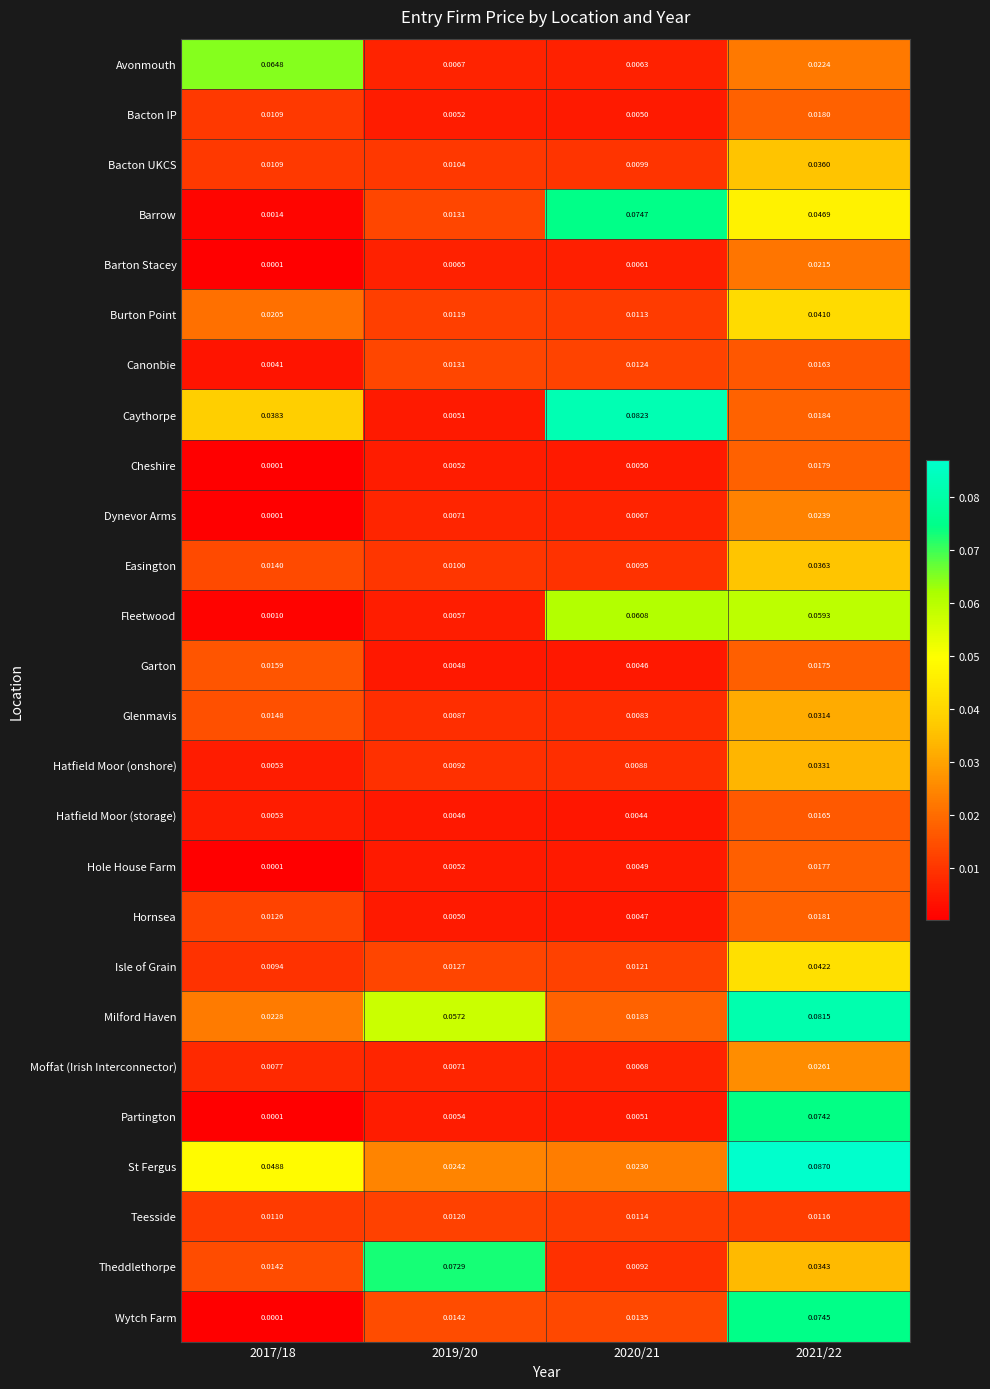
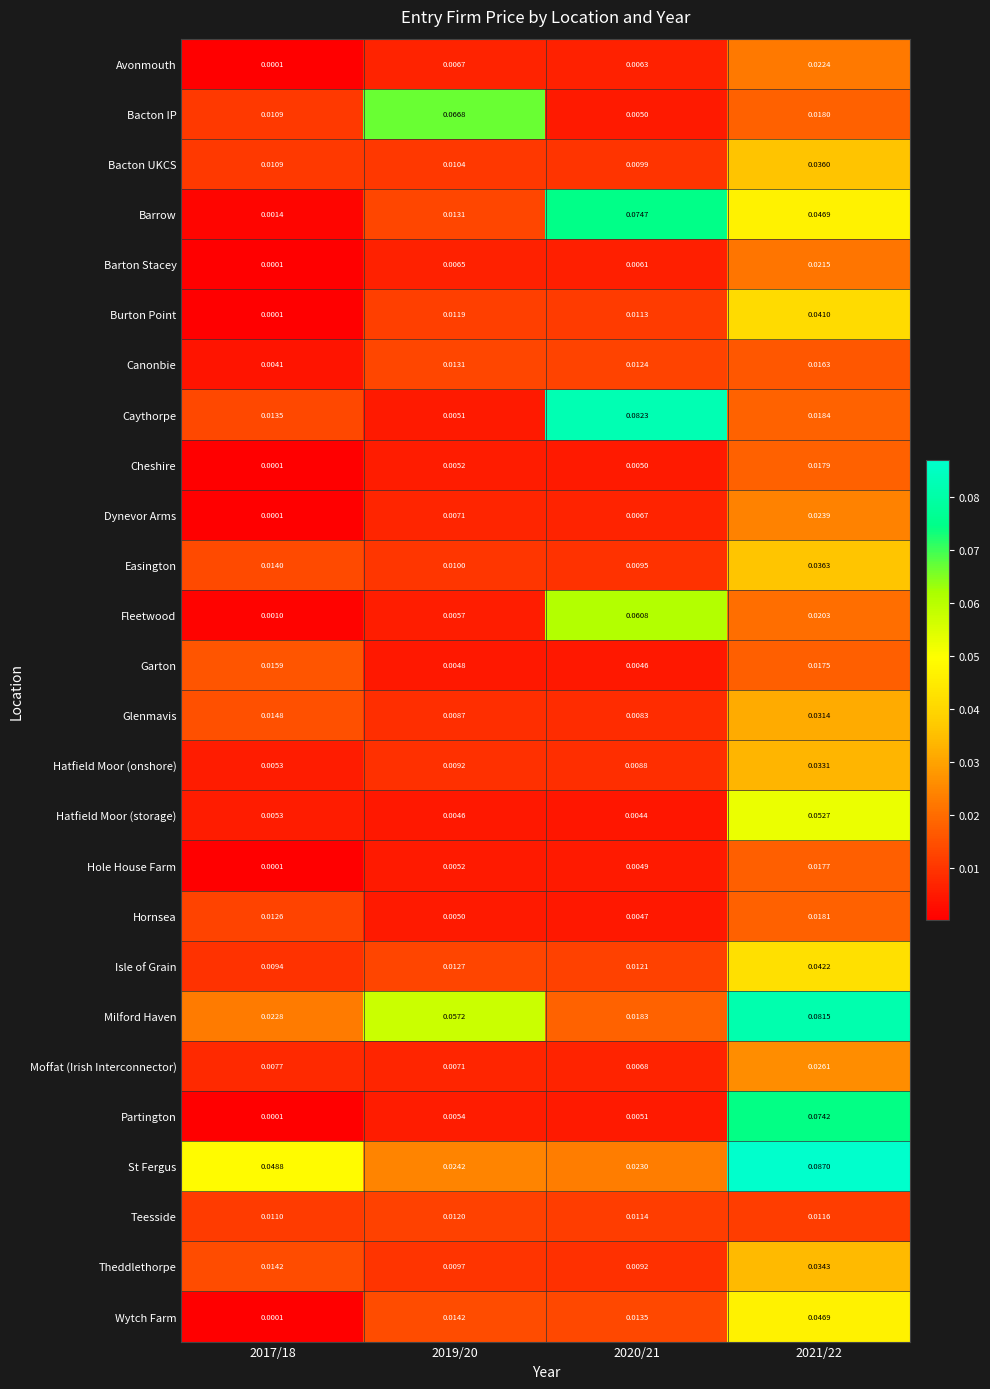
  {
    "Avonmouth": {
-     "2017/18": 0.0648,
+     "2017/18": 0.0001,
      "2019/20": 0.0067,
      "2020/21": 0.0063,
      "2021/22": 0.0224
    },
    "Bacton IP": {
      "2017/18": 0.0109,
-     "2019/20": 0.0052,
+     "2019/20": 0.0668,
      "2020/21": 0.0050,
      "2021/22": 0.0180
    },
    "Bacton UKCS": {
      "2017/18": 0.0109,
      "2019/20": 0.0104,
      "2020/21": 0.0099,
      "2021/22": 0.0360
    },
    "Barrow": {
      "2017/18": 0.0014,
      "2019/20": 0.0131,
      "2020/21": 0.0747,
      "2021/22": 0.0469
    },
    "Barton Stacey": {
      "2017/18": 0.0001,
      "2019/20": 0.0065,
      "2020/21": 0.0061,
      "2021/22": 0.0215
    },
    "Burton Point": {
-     "2017/18": 0.0205,
+     "2017/18": 0.0001,
      "2019/20": 0.0119,
      "2020/21": 0.0113,
      "2021/22": 0.0410
    },
    "Canonbie": {
      "2017/18": 0.0041,
      "2019/20": 0.0131,
      "2020/21": 0.0124,
      "2021/22": 0.0163
    },
    "Caythorpe": {
-     "2017/18": 0.0383,
+     "2017/18": 0.0135,
      "2019/20": 0.0051,
      "2020/21": 0.0823,
      "2021/22": 0.0184
    },
    "Cheshire": {
      "2017/18": 0.0001,
      "2019/20": 0.0052,
      "2020/21": 0.0050,
      "2021/22": 0.0179
    },
    "Dynevor Arms": {
      "2017/18": 0.0001,
      "2019/20": 0.0071,
      "2020/21": 0.0067,
      "2021/22": 0.0239
    },
    "Easington": {
      "2017/18": 0.0140,
      "2019/20": 0.0100,
      "2020/21": 0.0095,
      "2021/22": 0.0363
    },
    "Fleetwood": {
      "2017/18": 0.0010,
      "2019/20": 0.0057,
      "2020/21": 0.0608,
-     "2021/22": 0.0593
+     "2021/22": 0.0203
    },
    "Garton": {
      "2017/18": 0.0159,
      "2019/20": 0.0048,
      "2020/21": 0.0046,
      "2021/22": 0.0175
    },
    "Glenmavis": {
      "2017/18": 0.0148,
      "2019/20": 0.0087,
      "2020/21": 0.0083,
      "2021/22": 0.0314
    },
    "Hatfield Moor (onshore)": {
      "2017/18": 0.0053,
      "2019/20": 0.0092,
      "2020/21": 0.0088,
      "2021/22": 0.0331
    },
    "Hatfield Moor (storage)": {
      "2017/18": 0.0053,
      "2019/20": 0.0046,
      "2020/21": 0.0044,
-     "2021/22": 0.0165
+     "2021/22": 0.0527
    },
    "Hole House Farm": {
      "2017/18": 0.0001,
      "2019/20": 0.0052,
      "2020/21": 0.0049,
      "2021/22": 0.0177
    },
    "Hornsea": {
      "2017/18": 0.0126,
      "2019/20": 0.0050,
      "2020/21": 0.0047,
      "2021/22": 0.0181
    },
    "Isle of Grain": {
      "2017/18": 0.0094,
      "2019/20": 0.0127,
      "2020/21": 0.0121,
      "2021/22": 0.0422
    },
    "Milford Haven": {
      "2017/18": 0.0228,
      "2019/20": 0.0572,
      "2020/21": 0.0183,
      "2021/22": 0.0815
    },
    "Moffat (Irish Interconnector)": {
      "2017/18": 0.0077,
      "2019/20": 0.0071,
      "2020/21": 0.0068,
      "2021/22": 0.0261
    },
    "Partington": {
      "2017/18": 0.0001,
      "2019/20": 0.0054,
      "2020/21": 0.0051,
      "2021/22": 0.0742
    },
    "St Fergus": {
      "2017/18": 0.0488,
      "2019/20": 0.0242,
      "2020/21": 0.0230,
      "2021/22": 0.0870
    },
    "Teesside": {
      "2017/18": 0.0110,
      "2019/20": 0.0120,
      "2020/21": 0.0114,
      "2021/22": 0.0116
    },
    "Theddlethorpe": {
      "2017/18": 0.0142,
-     "2019/20": 0.0729,
+     "2019/20": 0.0097,
      "2020/21": 0.0092,
      "2021/22": 0.0343
    },
    "Wytch Farm": {
      "2017/18": 0.0001,
      "2019/20": 0.0142,
      "2020/21": 0.0135,
-     "2021/22": 0.0745
+     "2021/22": 0.0469
    }
  }
